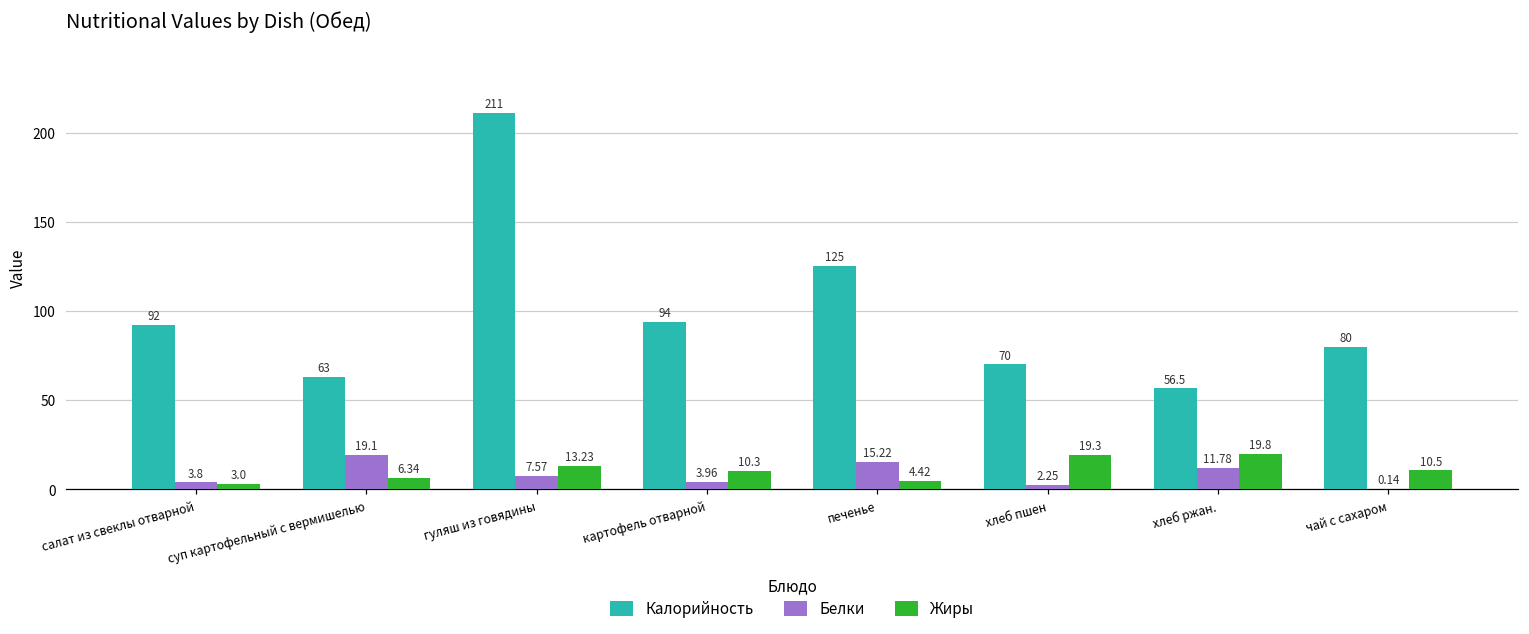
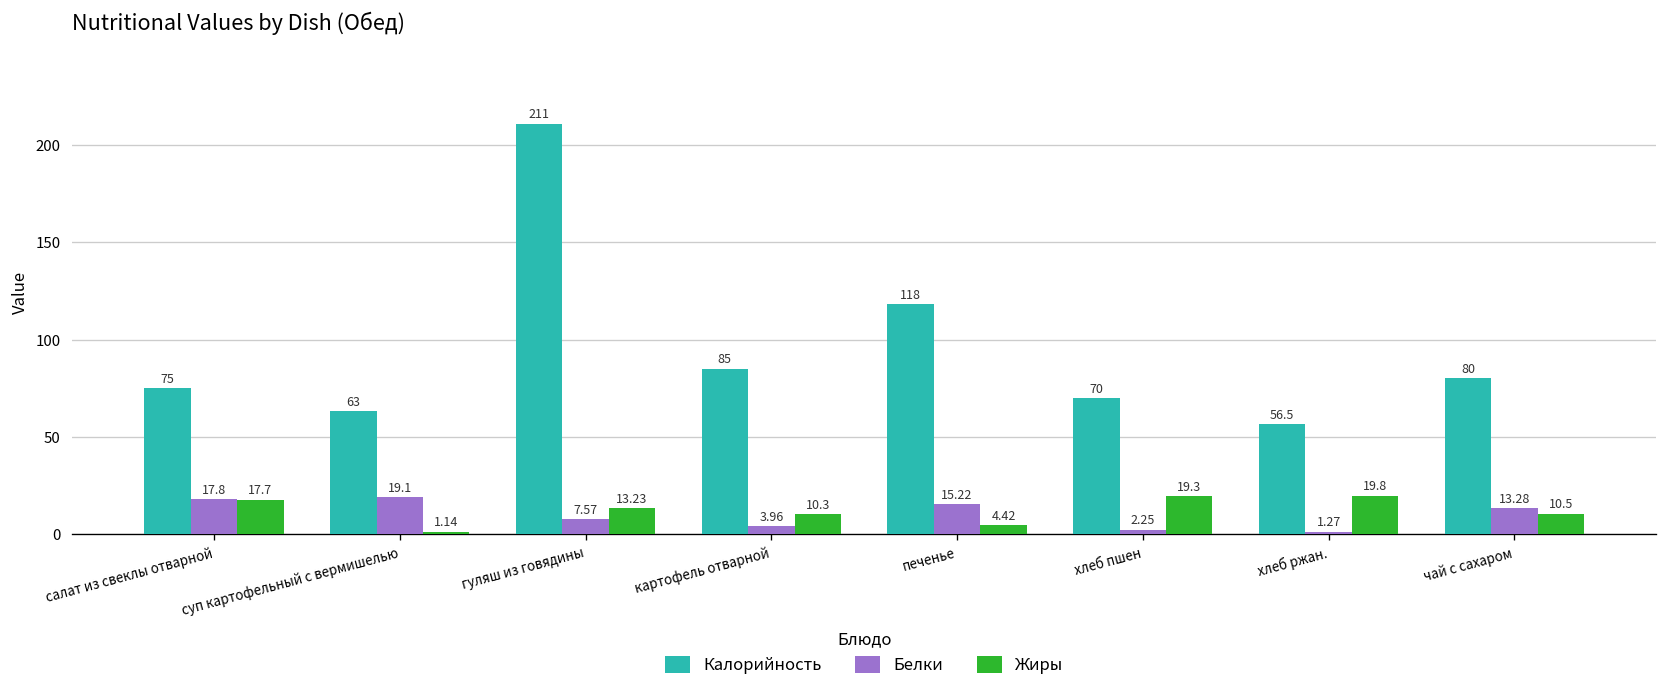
  {
    "Калорийность": {
-     "салат из свеклы отварной": 92,
+     "салат из свеклы отварной": 75,
      "суп картофельный с вермишелью": 63,
      "гуляш из говядины": 211,
-     "картофель отварной": 94,
-     "печенье": 125,
+     "картофель отварной": 85,
+     "печенье": 118,
      "хлеб пшен": 70,
      "хлеб ржан.": 56.5,
      "чай с сахаром": 80
    },
    "Белки": {
-     "салат из свеклы отварной": 3.8,
+     "салат из свеклы отварной": 17.8,
      "суп картофельный с вермишелью": 19.1,
      "гуляш из говядины": 7.57,
      "картофель отварной": 3.96,
      "печенье": 15.22,
      "хлеб пшен": 2.25,
-     "хлеб ржан.": 11.78,
-     "чай с сахаром": 0.14
+     "хлеб ржан.": 1.27,
+     "чай с сахаром": 13.28
    },
    "Жиры": {
-     "салат из свеклы отварной": 3.0,
-     "суп картофельный с вермишелью": 6.34,
+     "салат из свеклы отварной": 17.7,
+     "суп картофельный с вермишелью": 1.14,
      "гуляш из говядины": 13.23,
      "картофель отварной": 10.3,
      "печенье": 4.42,
      "хлеб пшен": 19.3,
      "хлеб ржан.": 19.8,
      "чай с сахаром": 10.5
    }
  }
